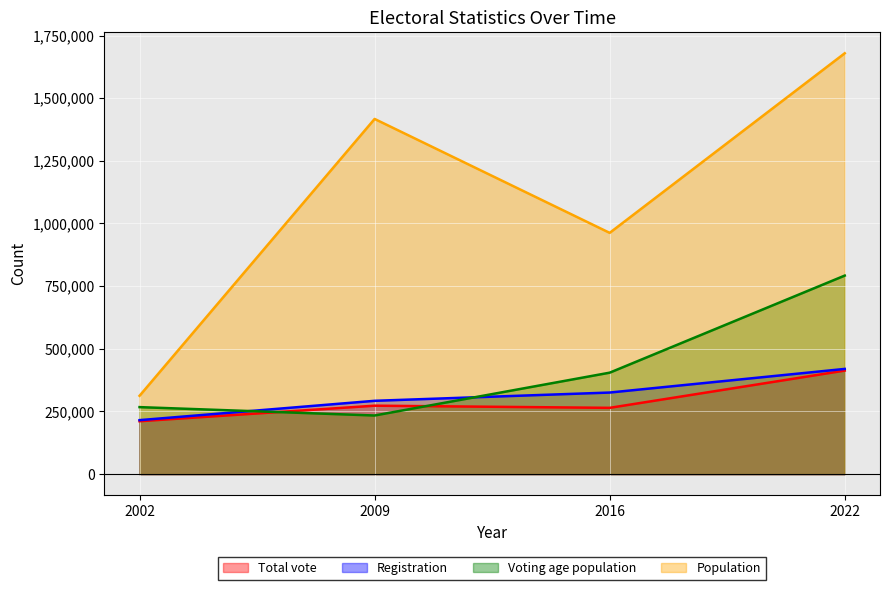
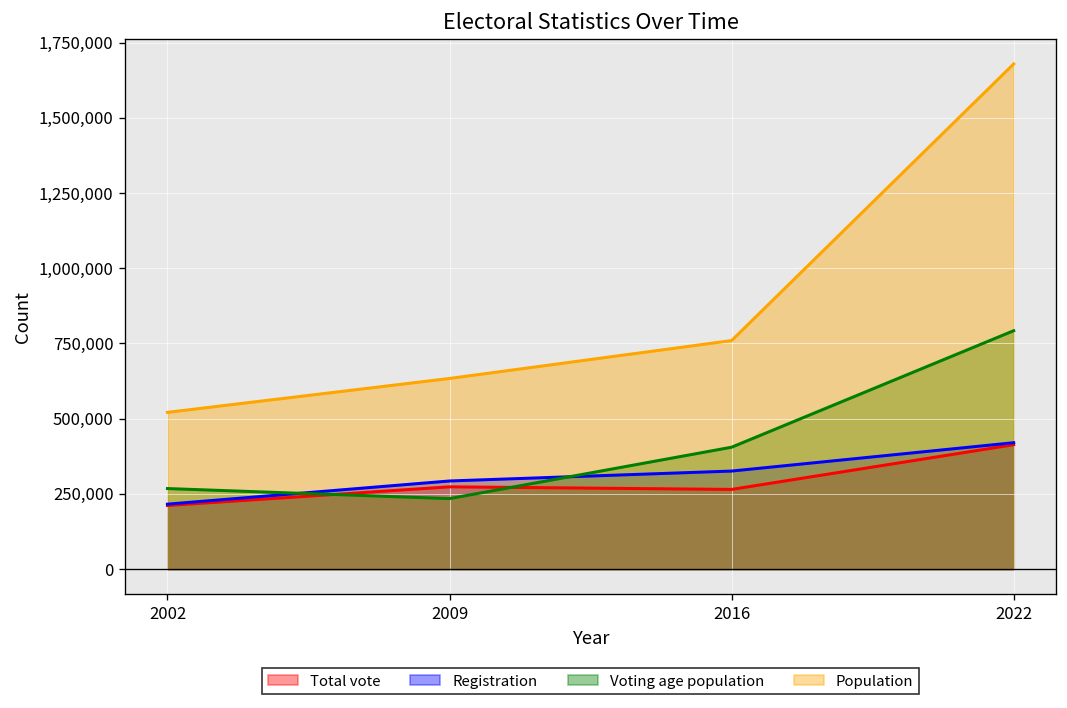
  {
    "Total vote": {
      "2009": "270,000",
      "2016": "260,000"
    },
    "Registration": {
      "2009": "290,000",
      "2016": "330,000"
    },
    "Voting age population": {
      "2002": "270,000",
      "2009": "230,000",
      "2016": "400,000",
      "2022": "790,000"
    },
    "Population": {
-     "2002": "310,000",
-     "2009": "1,420,000",
-     "2016": "960,000",
+     "2002": "520,000",
+     "2009": "630,000",
+     "2016": "760,000",
      "2022": "1,680,000"
    }
  }
